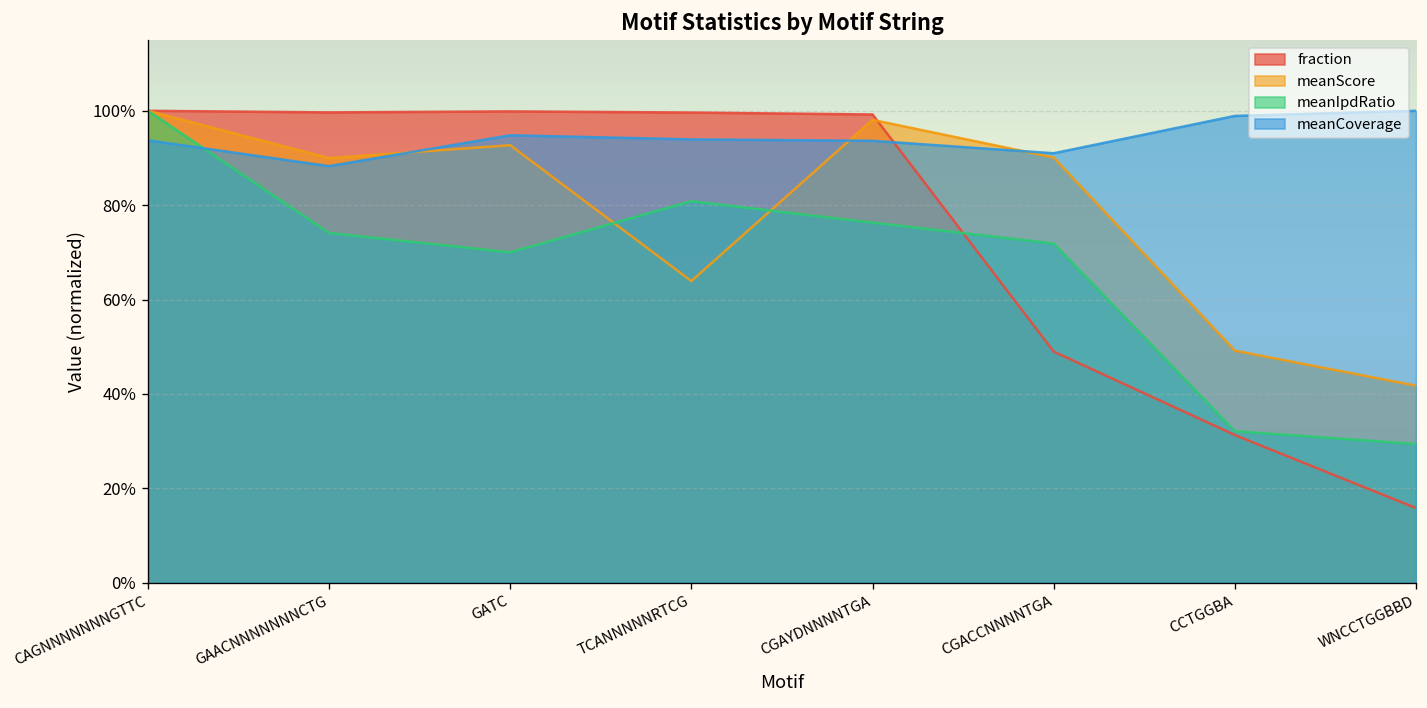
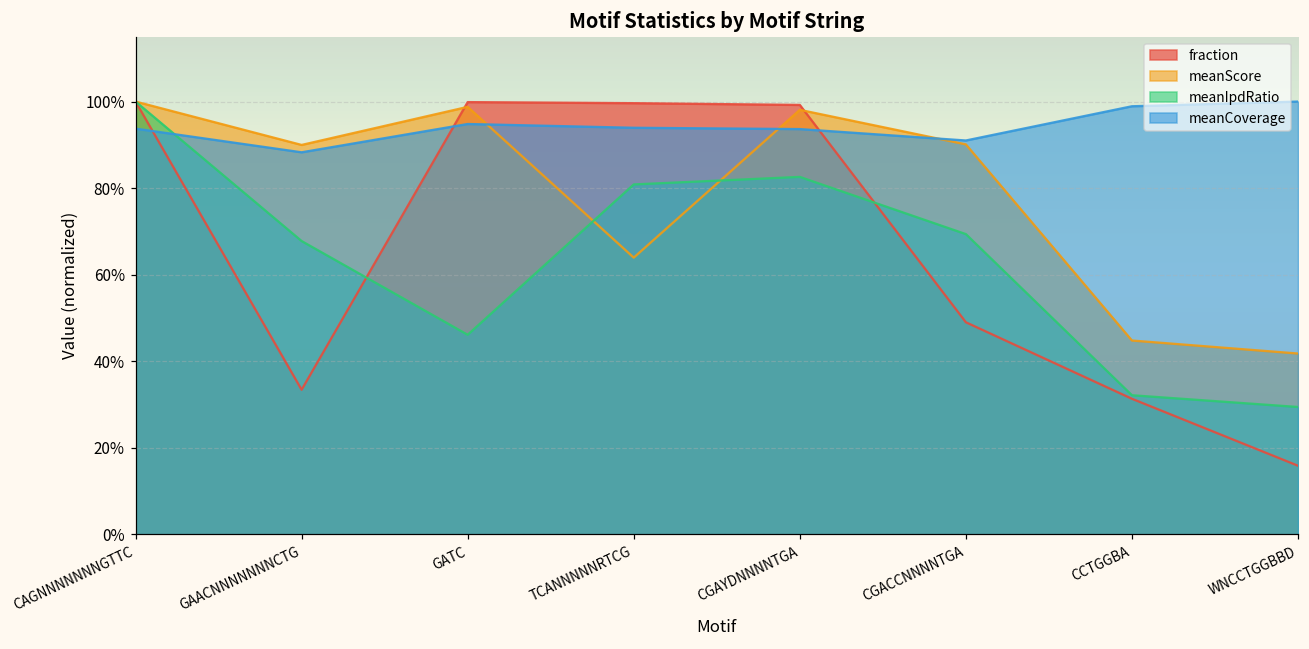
  {
    "fraction": {
-     "GAACNNNNNNNCTG": "100%",
+     "GAACNNNNNNNCTG": "33%",
      "GATC": "100%",
      "TCANNNNNRTCG": "100%",
      "CGAYDNNNNTGA": "99%",
      "CGACCNNNNTGA": "49%",
      "CCTGGBA": "31%",
      "WNCCTGGBBD": "16%"
    },
    "meanScore": {
      "GAACNNNNNNNCTG": "90%",
-     "GATC": "93%",
+     "GATC": "99%",
      "TCANNNNNRTCG": "64%",
      "CGAYDNNNNTGA": "98%",
      "CGACCNNNNTGA": "90%",
-     "CCTGGBA": "49%",
+     "CCTGGBA": "45%",
      "WNCCTGGBBD": "42%"
    },
    "meanIpdRatio": {
-     "GAACNNNNNNNCTG": "74%",
-     "GATC": "70%",
+     "GAACNNNNNNNCTG": "68%",
+     "GATC": "46%",
      "TCANNNNNRTCG": "81%",
-     "CGAYDNNNNTGA": "76%",
-     "CGACCNNNNTGA": "72%",
+     "CGAYDNNNNTGA": "83%",
+     "CGACCNNNNTGA": "69%",
      "CCTGGBA": "32%",
      "WNCCTGGBBD": "29%"
    },
    "meanCoverage": {
      "CAGNNNNNNNGTTC": "94%",
      "GAACNNNNNNNCTG": "88%",
      "GATC": "95%",
      "TCANNNNNRTCG": "94%",
      "CGAYDNNNNTGA": "94%",
      "CGACCNNNNTGA": "91%",
      "CCTGGBA": "99%",
      "WNCCTGGBBD": "100%"
    }
  }
